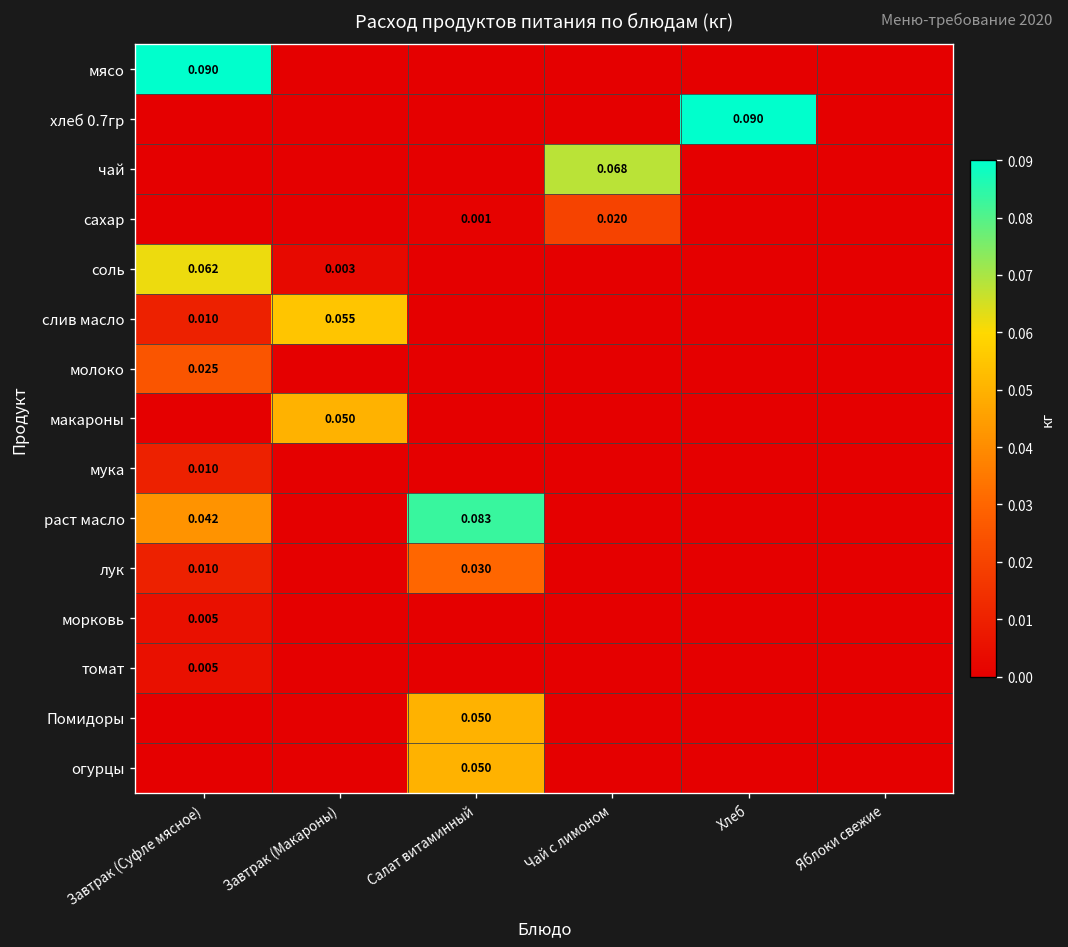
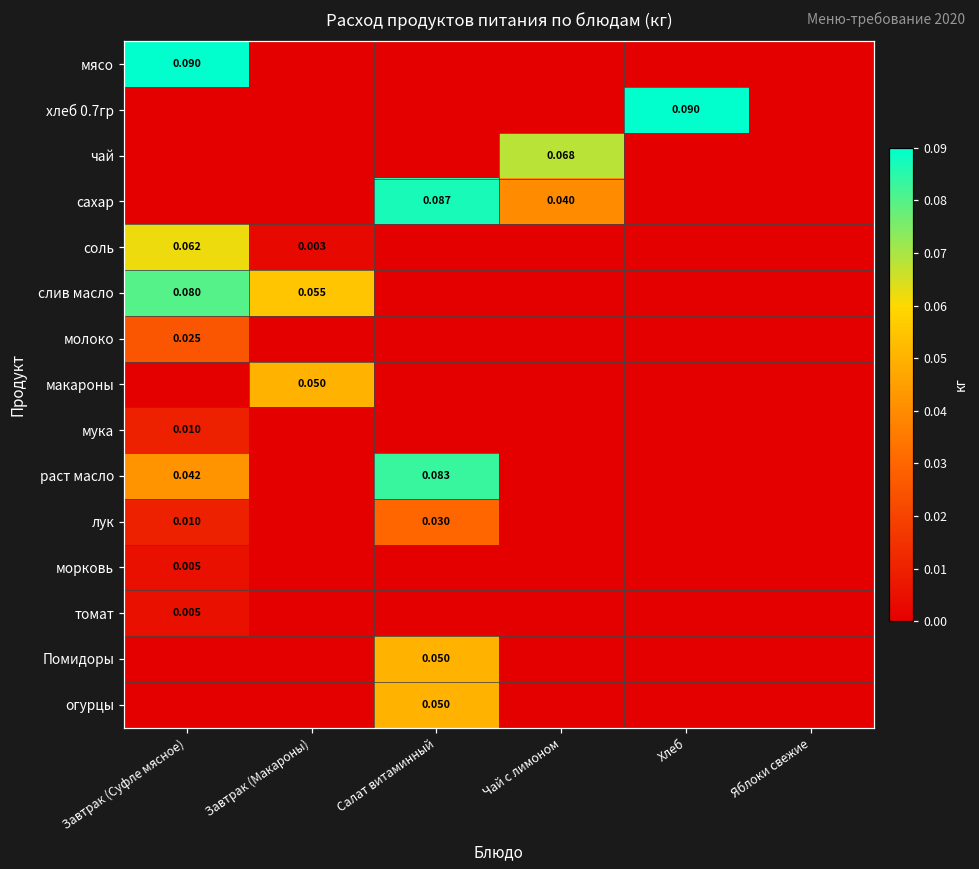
  {
    "мясо": {
      "Завтрак (Суфле мясное)": 0.090
    },
    "хлеб 0.7гр": {
      "Хлеб": 0.090
    },
    "чай": {
      "Чай с лимоном": 0.068
    },
    "сахар": {
-     "Салат витаминный": 0.001,
-     "Чай с лимоном": 0.020
+     "Салат витаминный": 0.087,
+     "Чай с лимоном": 0.040
    },
    "соль": {
      "Завтрак (Суфле мясное)": 0.062,
      "Завтрак (Макароны)": 0.003
    },
    "слив масло": {
-     "Завтрак (Суфле мясное)": 0.010,
+     "Завтрак (Суфле мясное)": 0.080,
      "Завтрак (Макароны)": 0.055
    },
    "молоко": {
      "Завтрак (Суфле мясное)": 0.025
    },
    "макароны": {
      "Завтрак (Макароны)": 0.050
    },
    "мука": {
      "Завтрак (Суфле мясное)": 0.010
    },
    "раст масло": {
      "Завтрак (Суфле мясное)": 0.042,
      "Салат витаминный": 0.083
    },
    "лук": {
      "Завтрак (Суфле мясное)": 0.010,
      "Салат витаминный": 0.030
    },
    "морковь": {
      "Завтрак (Суфле мясное)": 0.005
    },
    "томат": {
      "Завтрак (Суфле мясное)": 0.005
    },
    "Помидоры": {
      "Салат витаминный": 0.050
    },
    "огурцы": {
      "Салат витаминный": 0.050
    }
  }
